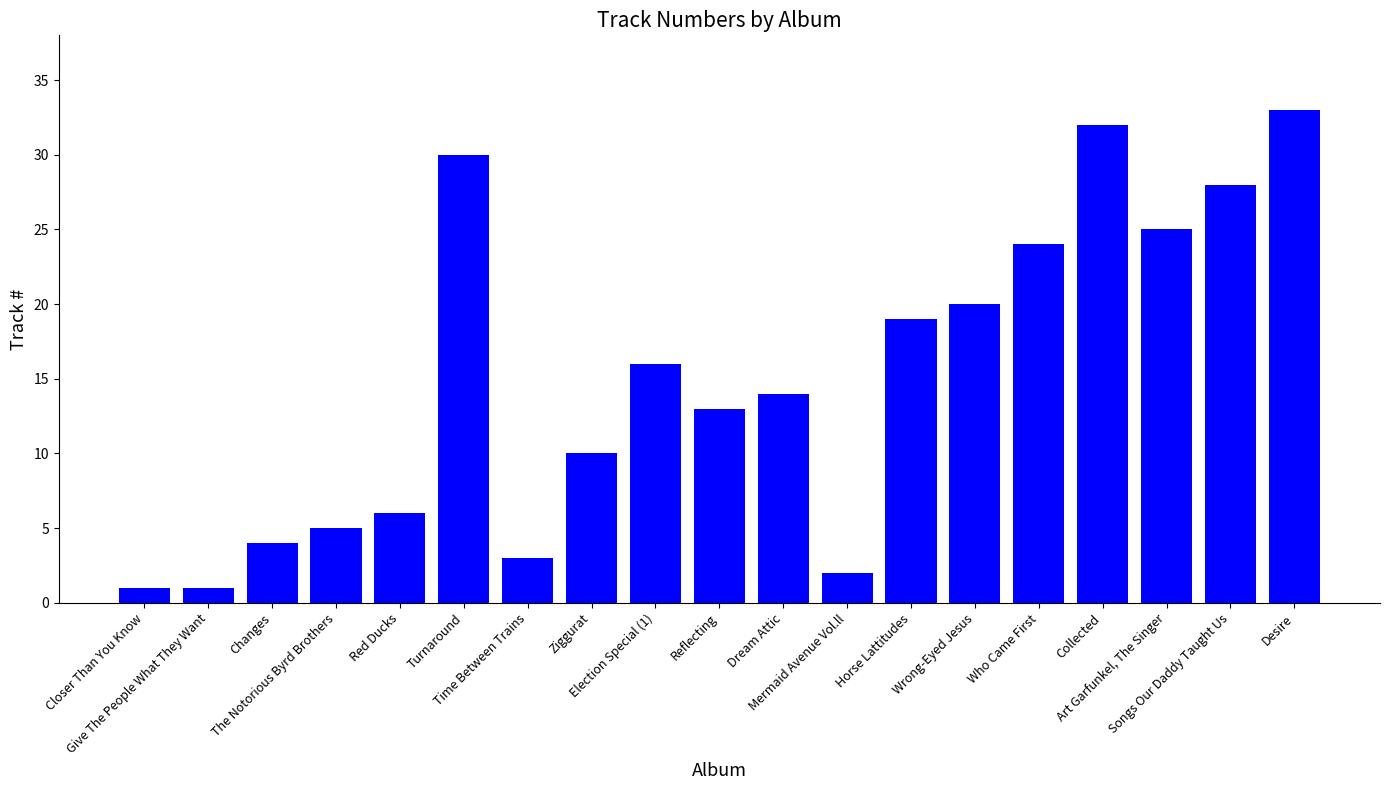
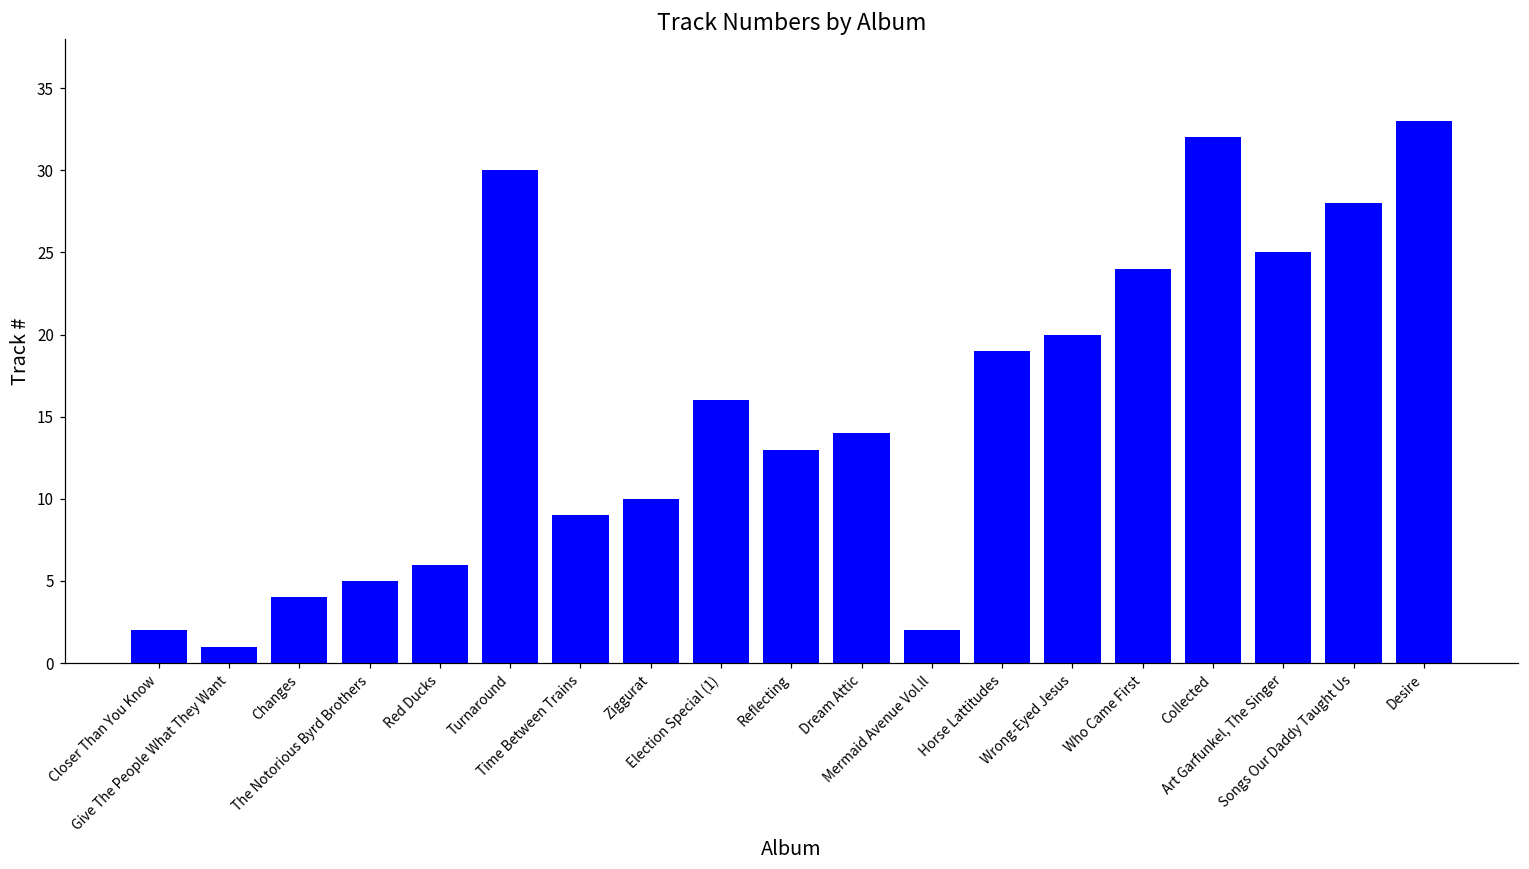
  {
-   "Closer Than You Know": 1,
+   "Closer Than You Know": 2,
    "Give The People What They Want": 1,
    "Changes": 4,
    "The Notorious Byrd Brothers": 5,
    "Red Ducks": 6,
    "Turnaround": 30,
-   "Time Between Trains": 3,
+   "Time Between Trains": 9,
    "Ziggurat": 10,
    "Election Special (1)": 16,
    "Reflecting": 13,
    "Dream Attic": 14,
    "Mermaid Avenue Vol.ll": 2,
    "Horse Lattitudes": 19,
    "Wrong-Eyed Jesus": 20,
    "Who Came First": 24,
    "Collected": 32,
    "Art Garfunkel, The Singer": 25,
    "Songs Our Daddy Taught Us": 28,
    "Desire": 33
  }
